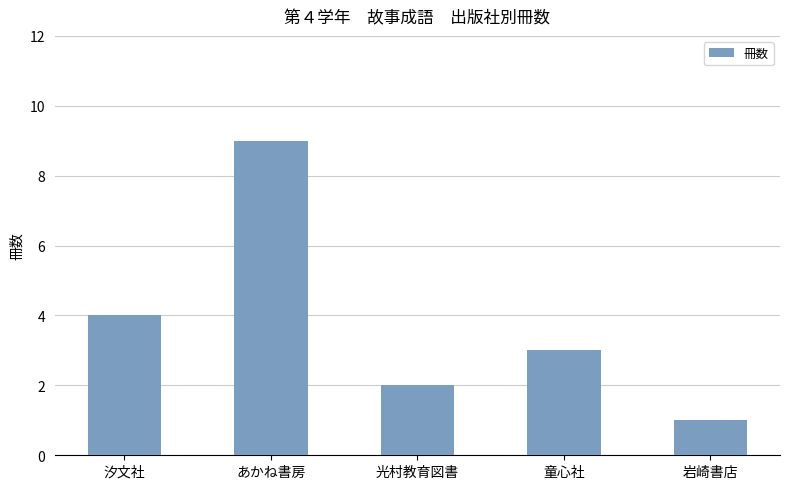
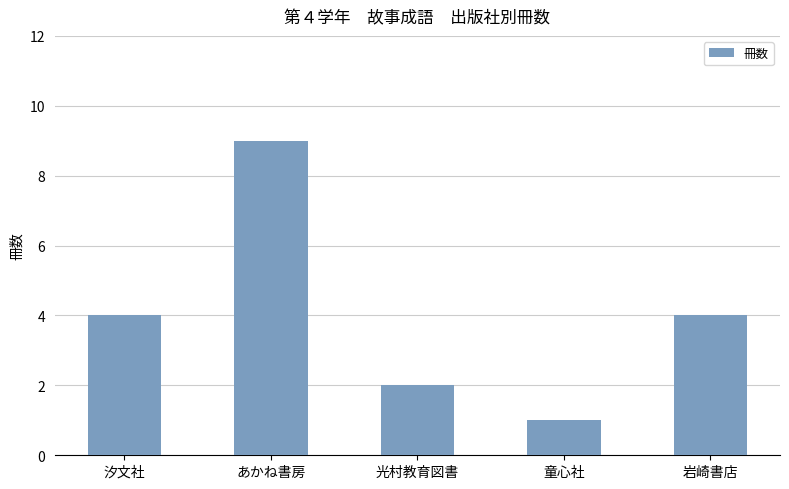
  {
    "汐文社": 4,
    "あかね書房": 9,
    "光村教育図書": 2,
-   "童心社": 3,
-   "岩崎書店": 1
+   "童心社": 1,
+   "岩崎書店": 4
  }
